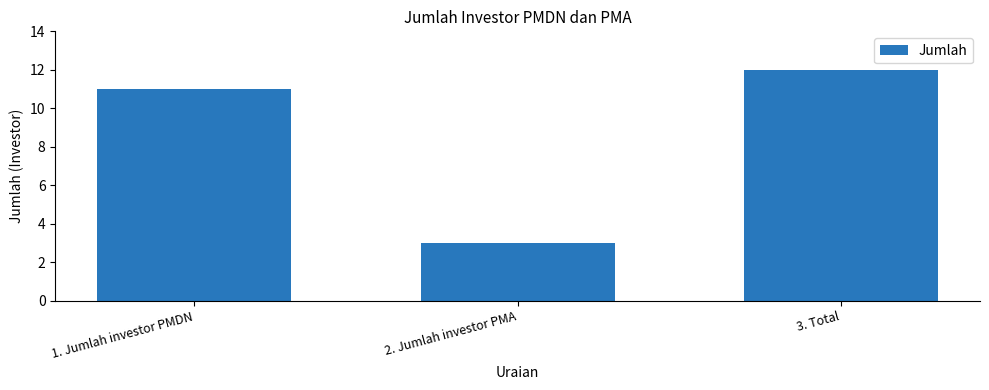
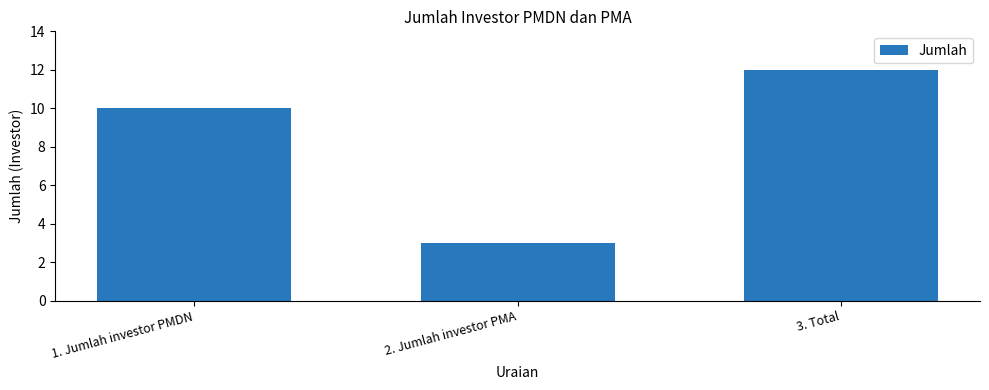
  {
-   "1. Jumlah investor PMDN": 11,
+   "1. Jumlah investor PMDN": 10,
    "2. Jumlah investor PMA": 3,
    "3. Total": 12
  }
